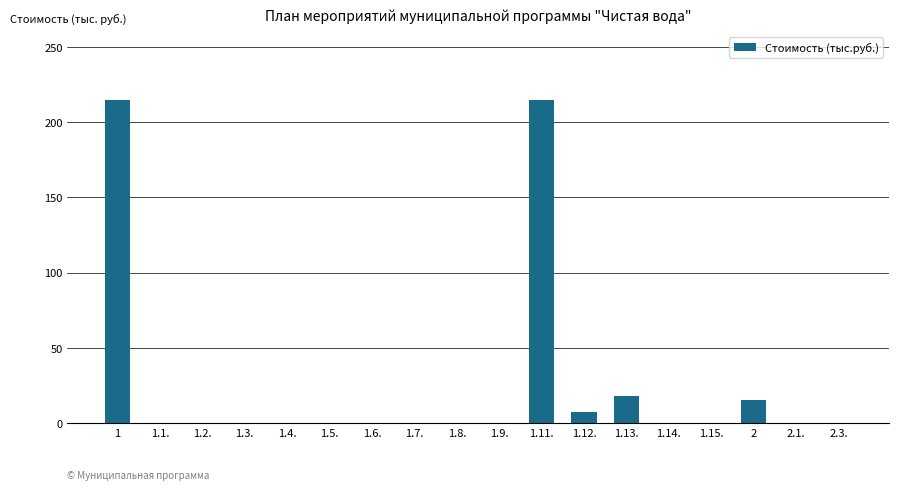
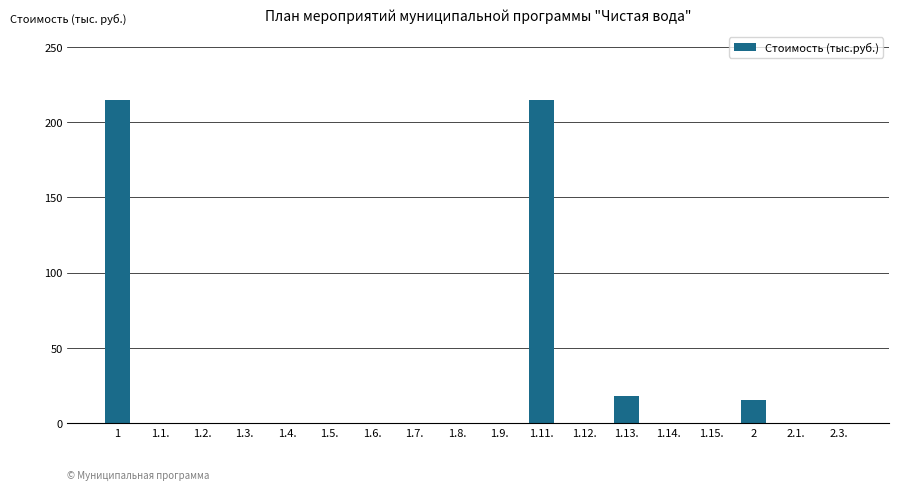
  {
    "1": 215,
    "1.1.": 0,
    "1.2.": 0,
    "1.3.": 0,
    "1.4.": 0,
    "1.5.": 0,
    "1.6.": 0,
    "1.7.": 0,
    "1.8.": 0,
    "1.9.": 0,
    "1.11.": 215,
-   "1.12.": 7,
+   "1.12.": 0,
    "1.13.": 18,
    "1.14.": 0,
    "1.15.": 0,
    "2": 15,
    "2.1.": 0,
    "2.3.": 0
  }
